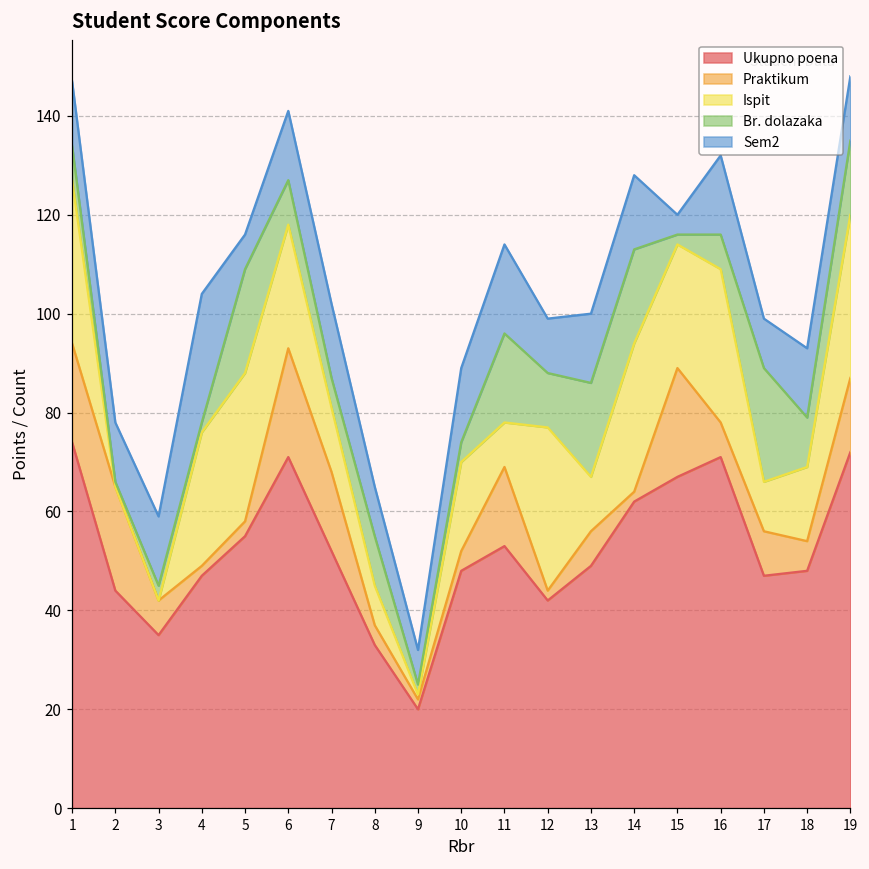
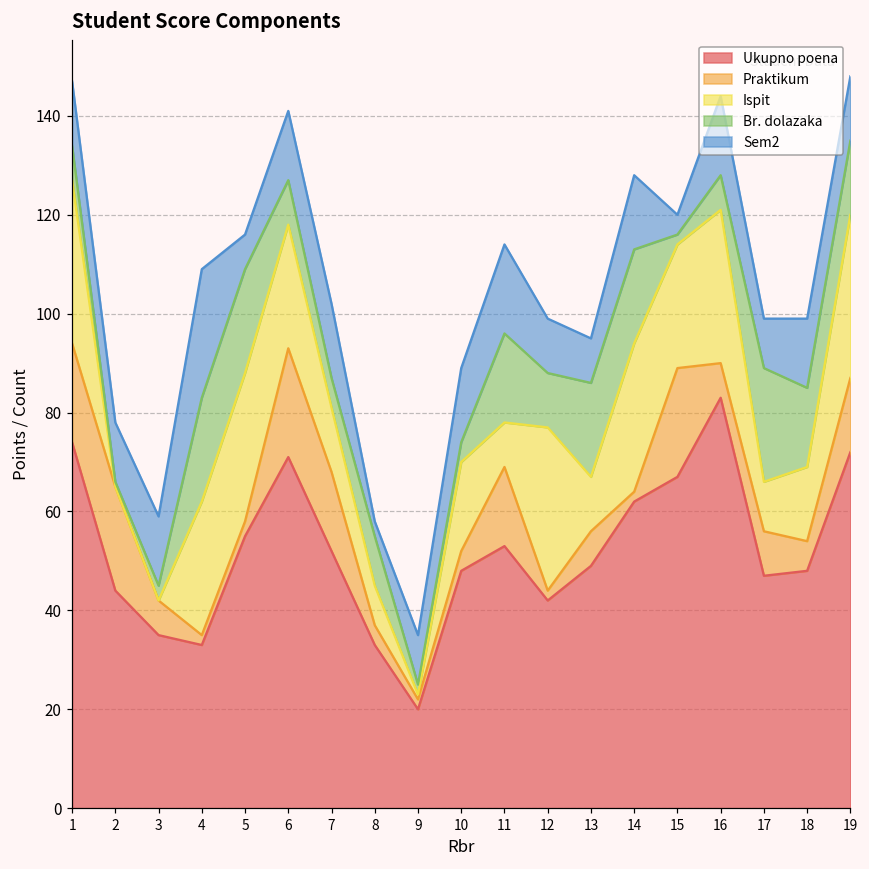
  {
    "Ukupno poena": {
      "1": 74,
      "2": 44,
      "3": 35,
-     "4": 47,
+     "4": 33,
      "5": 55,
      "6": 71,
      "7": 52,
      "8": 33,
      "9": 20,
      "10": 48,
      "11": 53,
      "12": 42,
      "13": 49,
      "14": 62,
      "15": 67,
-     "16": 71,
+     "16": 83,
      "17": 47,
      "18": 48,
      "19": 72
    },
    "Br. dolazaka": {
      "1": 7,
      "2": 1,
      "3": 3,
-     "4": 2,
+     "4": 21,
      "5": 21,
      "6": 9,
      "7": 6,
      "8": 10,
      "9": 2,
      "10": 4,
      "11": 18,
      "12": 11,
      "13": 19,
      "14": 19,
      "15": 2,
      "16": 7,
      "17": 23,
-     "18": 10,
+     "18": 16,
      "19": 15
    },
    "Sem2": {
      "1": 13,
      "2": 12,
      "3": 14,
      "4": 26,
      "5": 7,
      "6": 14,
      "7": 15,
-     "8": 10,
-     "9": 7,
+     "8": 3,
+     "9": 10,
      "10": 15,
      "11": 18,
      "12": 11,
-     "13": 14,
+     "13": 9,
      "14": 15,
      "15": 4,
      "17": 10,
      "18": 14,
      "19": 13
    }
  }
